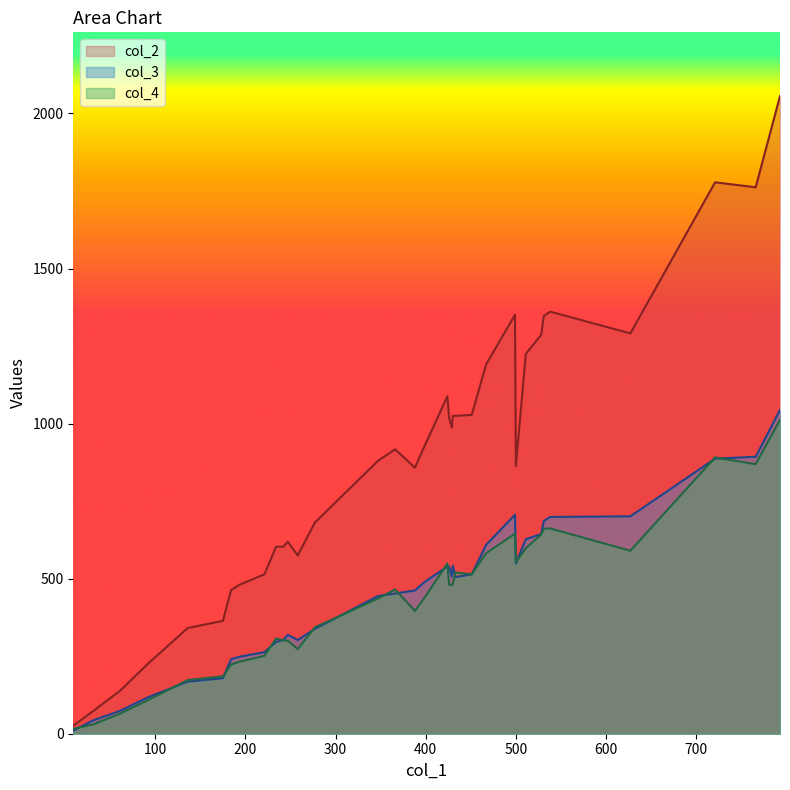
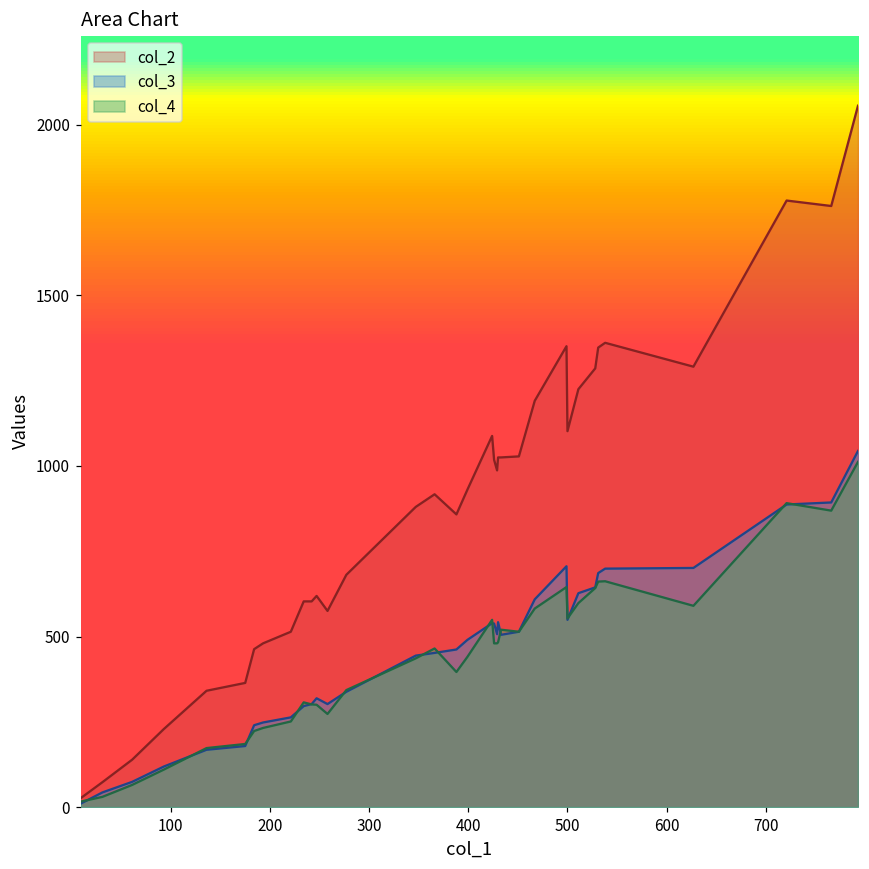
  {
    "col_2": {
-     "500": 860
+     "500": 1100
    }
  }
